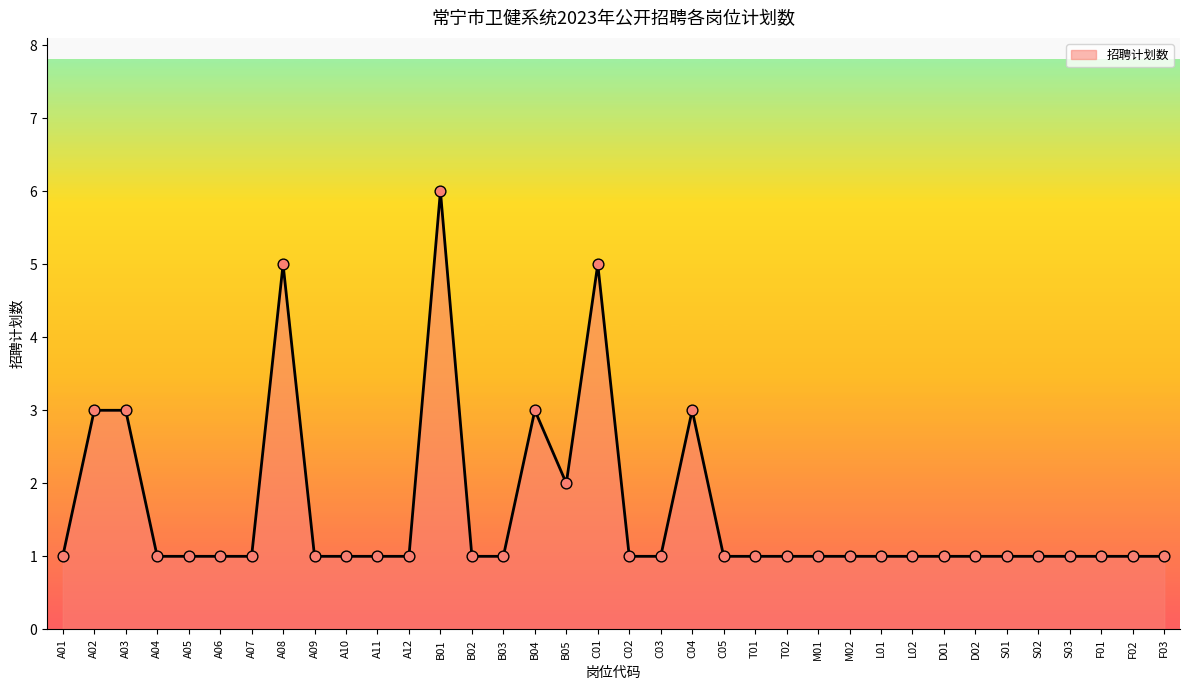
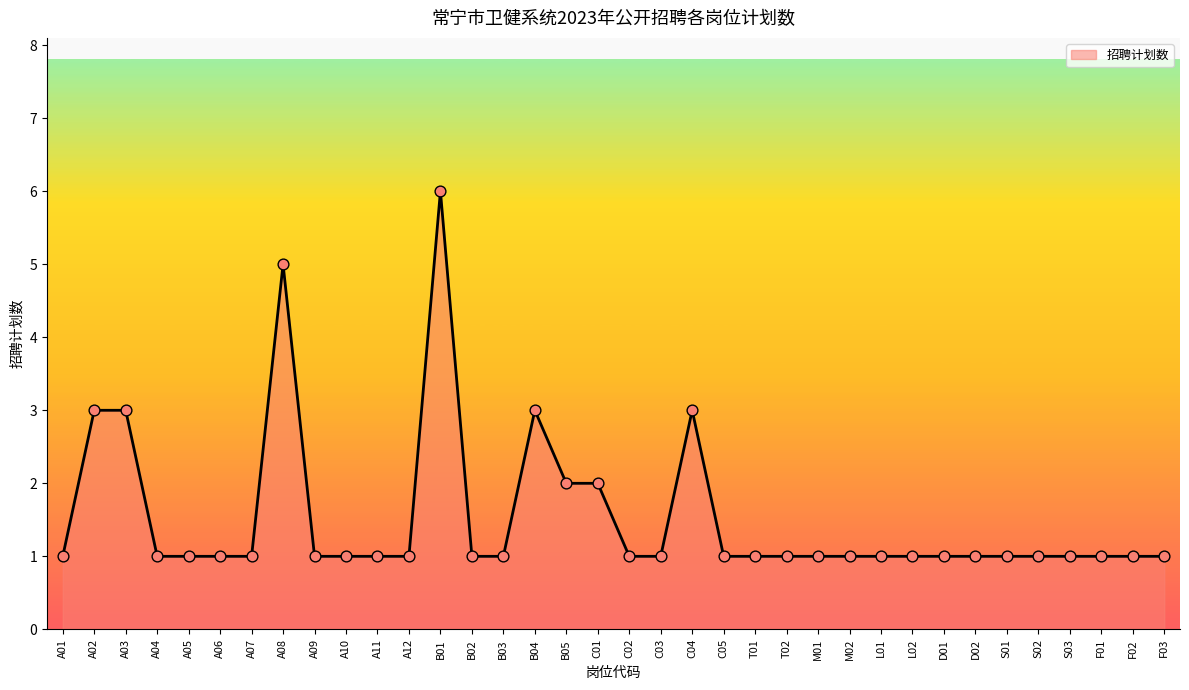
  {
    "A01": 1,
    "A02": 3,
    "A03": 3,
    "A04": 1,
    "A05": 1,
    "A06": 1,
    "A07": 1,
    "A08": 5,
    "A09": 1,
    "A10": 1,
    "A11": 1,
    "A12": 1,
    "B01": 6,
    "B02": 1,
    "B03": 1,
    "B04": 3,
    "B05": 2,
-   "C01": 5,
+   "C01": 2,
    "C02": 1,
    "C03": 1,
    "C04": 3,
    "C05": 1,
    "T01": 1,
    "T02": 1,
    "M01": 1,
    "M02": 1,
    "L01": 1,
    "L02": 1,
    "D01": 1,
    "D02": 1,
    "S01": 1,
    "S02": 1,
    "S03": 1,
    "F01": 1,
    "F02": 1,
    "F03": 1
  }
